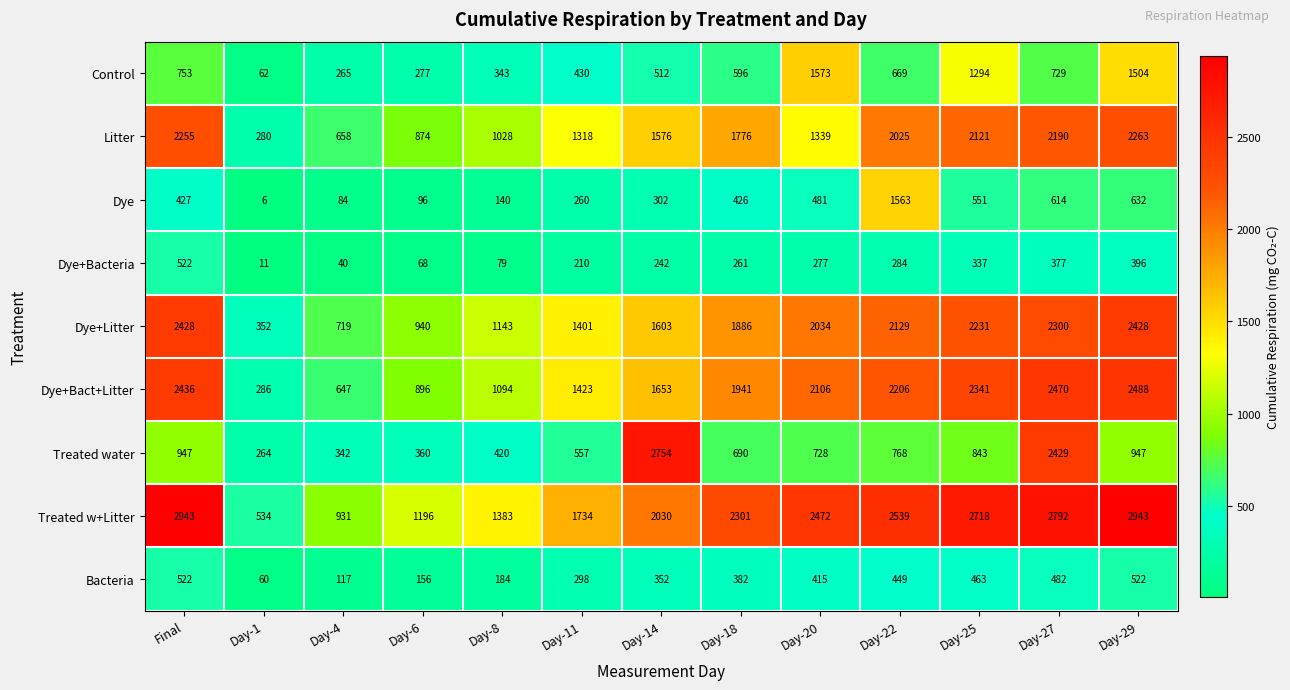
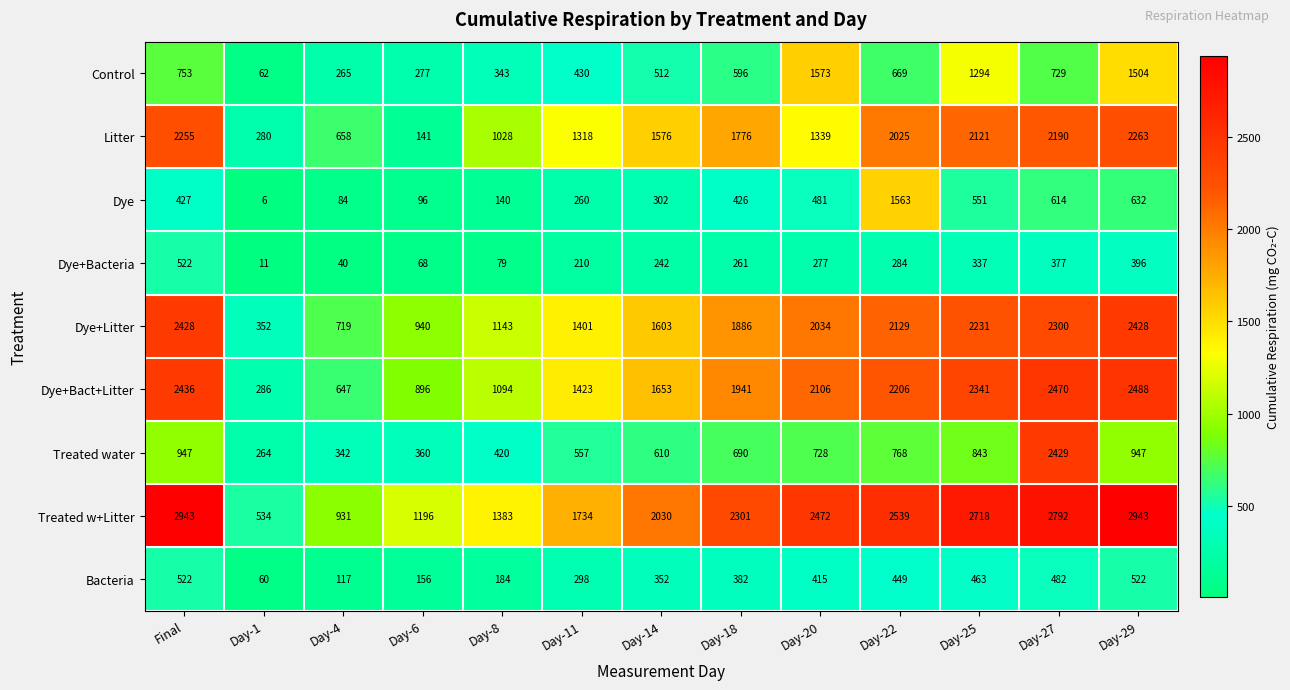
  {
    "Control": {
      "Final": 753,
      "Day-1": 62,
      "Day-4": 265,
      "Day-6": 277,
      "Day-8": 343,
      "Day-11": 430,
      "Day-14": 512,
      "Day-18": 596,
      "Day-20": 1573,
      "Day-22": 669,
      "Day-25": 1294,
      "Day-27": 729,
      "Day-29": 1504
    },
    "Litter": {
      "Final": 2255,
      "Day-1": 280,
      "Day-4": 658,
-     "Day-6": 874,
+     "Day-6": 141,
      "Day-8": 1028,
      "Day-11": 1318,
      "Day-14": 1576,
      "Day-18": 1776,
      "Day-20": 1339,
      "Day-22": 2025,
      "Day-25": 2121,
      "Day-27": 2190,
      "Day-29": 2263
    },
    "Dye": {
      "Final": 427,
      "Day-1": 6,
      "Day-4": 84,
      "Day-6": 96,
      "Day-8": 140,
      "Day-11": 260,
      "Day-14": 302,
      "Day-18": 426,
      "Day-20": 481,
      "Day-22": 1563,
      "Day-25": 551,
      "Day-27": 614,
      "Day-29": 632
    },
    "Dye+Bacteria": {
      "Final": 522,
      "Day-1": 11,
      "Day-4": 40,
      "Day-6": 68,
      "Day-8": 79,
      "Day-11": 210,
      "Day-14": 242,
      "Day-18": 261,
      "Day-20": 277,
      "Day-22": 284,
      "Day-25": 337,
      "Day-27": 377,
      "Day-29": 396
    },
    "Dye+Litter": {
      "Final": 2428,
      "Day-1": 352,
      "Day-4": 719,
      "Day-6": 940,
      "Day-8": 1143,
      "Day-11": 1401,
      "Day-14": 1603,
      "Day-18": 1886,
      "Day-20": 2034,
      "Day-22": 2129,
      "Day-25": 2231,
      "Day-27": 2300,
      "Day-29": 2428
    },
    "Dye+Bact+Litter": {
      "Final": 2436,
      "Day-1": 286,
      "Day-4": 647,
      "Day-6": 896,
      "Day-8": 1094,
      "Day-11": 1423,
      "Day-14": 1653,
      "Day-18": 1941,
      "Day-20": 2106,
      "Day-22": 2206,
      "Day-25": 2341,
      "Day-27": 2470,
      "Day-29": 2488
    },
    "Treated water": {
      "Final": 947,
      "Day-1": 264,
      "Day-4": 342,
      "Day-6": 360,
      "Day-8": 420,
      "Day-11": 557,
-     "Day-14": 2754,
+     "Day-14": 610,
      "Day-18": 690,
      "Day-20": 728,
      "Day-22": 768,
      "Day-25": 843,
      "Day-27": 2429,
      "Day-29": 947
    },
    "Treated w+Litter": {
      "Final": 2943,
      "Day-1": 534,
      "Day-4": 931,
      "Day-6": 1196,
      "Day-8": 1383,
      "Day-11": 1734,
      "Day-14": 2030,
      "Day-18": 2301,
      "Day-20": 2472,
      "Day-22": 2539,
      "Day-25": 2718,
      "Day-27": 2792,
      "Day-29": 2943
    },
    "Bacteria": {
      "Final": 522,
      "Day-1": 60,
      "Day-4": 117,
      "Day-6": 156,
      "Day-8": 184,
      "Day-11": 298,
      "Day-14": 352,
      "Day-18": 382,
      "Day-20": 415,
      "Day-22": 449,
      "Day-25": 463,
      "Day-27": 482,
      "Day-29": 522
    }
  }
